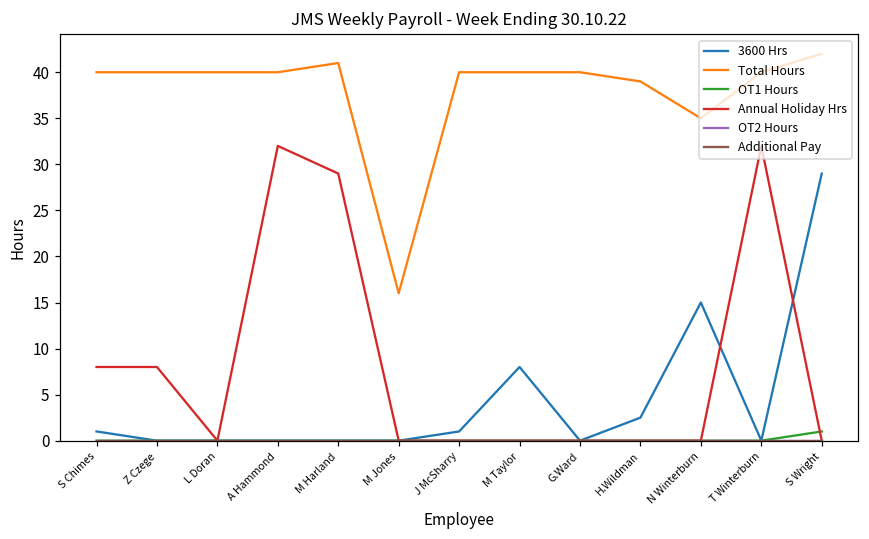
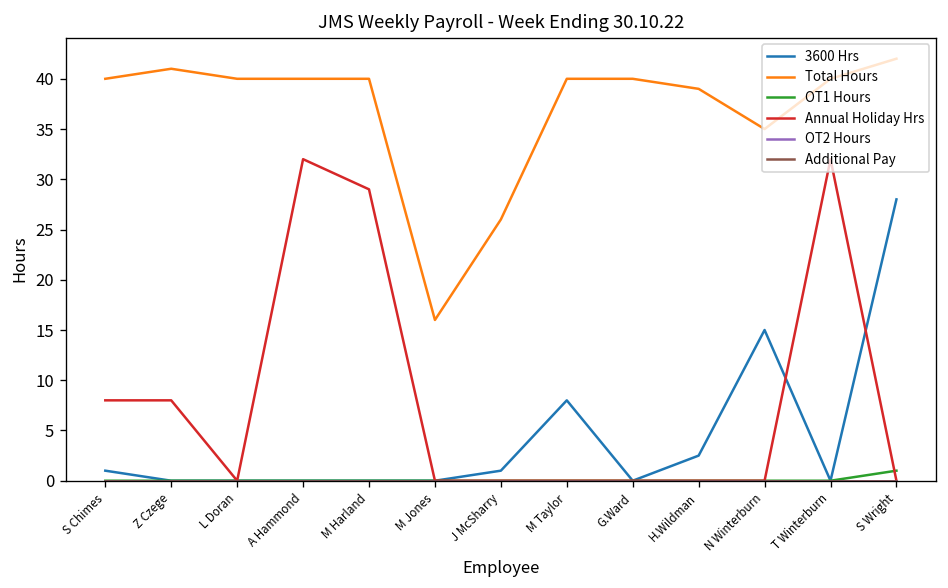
  {
    "3600 Hrs": {
      "S Chimes": 1,
      "J McSharry": 1,
      "M Taylor": 8,
      "H.Wildman": 3,
      "N Winterburn": 15,
-     "S Wright": 29
+     "S Wright": 28
    },
    "Total Hours": {
      "S Chimes": 40,
-     "Z Czege": 40,
+     "Z Czege": 41,
      "L Doran": 40,
      "A Hammond": 40,
-     "M Harland": 41,
+     "M Harland": 40,
      "M Jones": 16,
-     "J McSharry": 40,
+     "J McSharry": 26,
      "M Taylor": 40,
      "G.Ward": 40,
      "H.Wildman": 39
    },
    "OT1 Hours": {
      "S Wright": 1
    },
    "Annual Holiday Hrs": {
      "S Chimes": 8,
      "Z Czege": 8,
      "A Hammond": 32,
      "M Harland": 29
    }
  }
